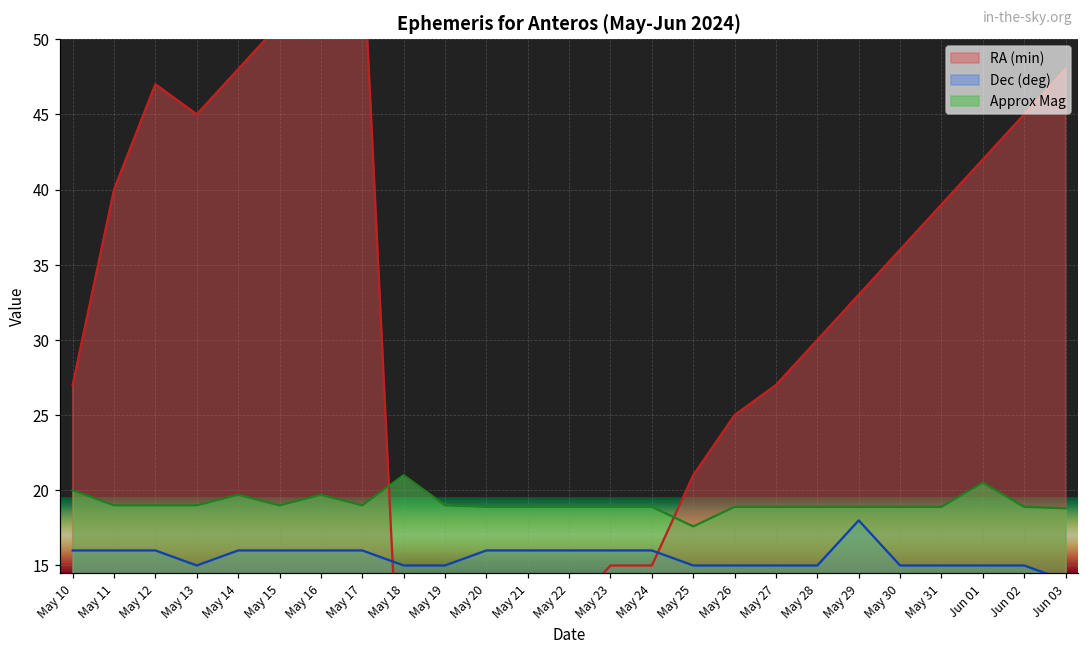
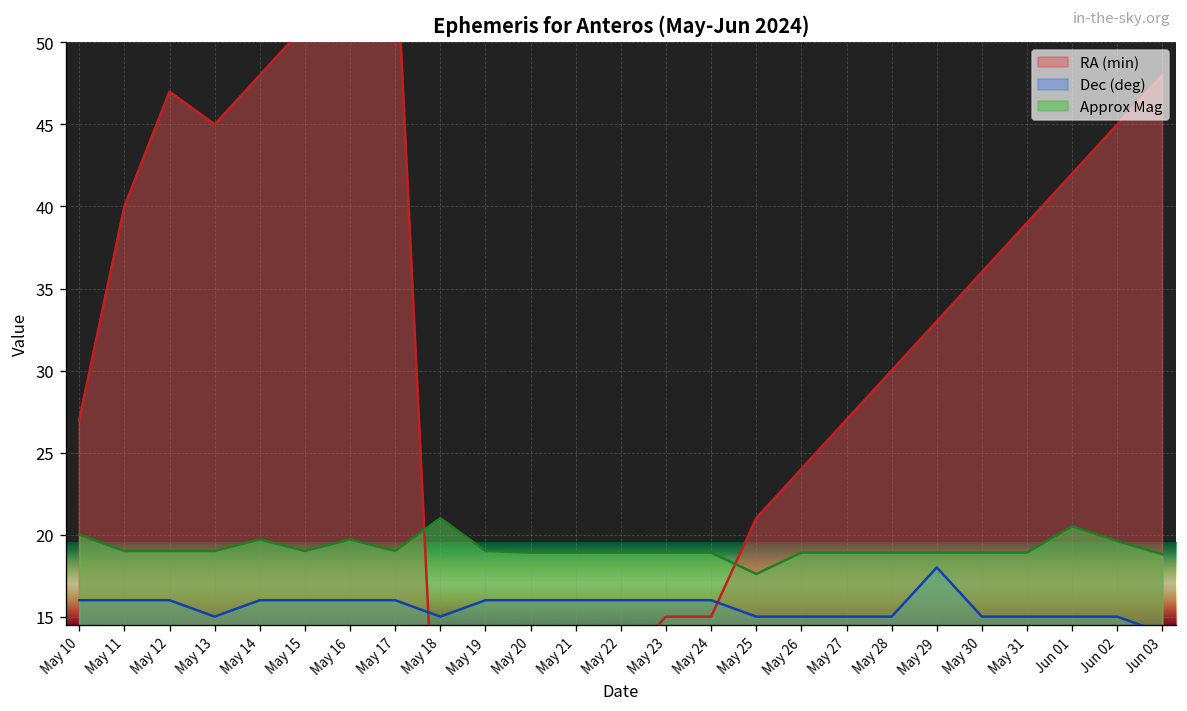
  {
    "RA (min)": {
      "May 10": 27,
      "May 11": 40,
      "May 12": 47,
      "May 13": 45,
      "May 14": 48,
      "May 23": 15,
      "May 24": 15,
      "May 25": 21,
-     "May 26": 25,
+     "May 26": 24,
      "May 27": 27,
      "May 28": 30,
      "May 29": 33,
      "May 30": 36,
      "May 31": 39,
      "Jun 01": 42,
      "Jun 02": 45
    },
    "Dec (deg)": {
      "May 10": 16,
      "May 11": 16,
      "May 12": 16,
      "May 13": 15,
      "May 14": 16,
      "May 15": 16,
      "May 16": 16,
      "May 17": 16,
      "May 18": 15,
-     "May 19": 15,
+     "May 19": 16,
      "May 20": 16,
      "May 21": 16,
      "May 22": 16,
      "May 23": 16,
      "May 24": 16,
      "May 25": 15,
      "May 26": 15,
      "May 27": 15,
      "May 28": 15,
      "May 29": 18,
      "May 30": 15,
      "May 31": 15,
      "Jun 01": 15,
      "Jun 02": 15
    },
    "Approx Mag": {
      "May 10": 20.0,
      "May 11": 19.0,
      "May 12": 19.0,
      "May 13": 19.0,
      "May 14": 19.7,
      "May 15": 19.0,
      "May 16": 19.7,
      "May 17": 19.0,
      "May 18": 21.0,
      "May 19": 19.0,
      "May 20": 18.9,
      "May 21": 18.9,
      "May 22": 18.9,
      "May 23": 18.9,
      "May 24": 18.9,
      "May 25": 17.6,
      "May 26": 18.9,
      "May 27": 18.9,
      "May 28": 18.9,
      "May 29": 18.9,
      "May 30": 18.9,
      "May 31": 18.9,
      "Jun 01": 20.5,
-     "Jun 02": 18.9,
+     "Jun 02": 19.6,
      "Jun 03": 18.8
    }
  }
